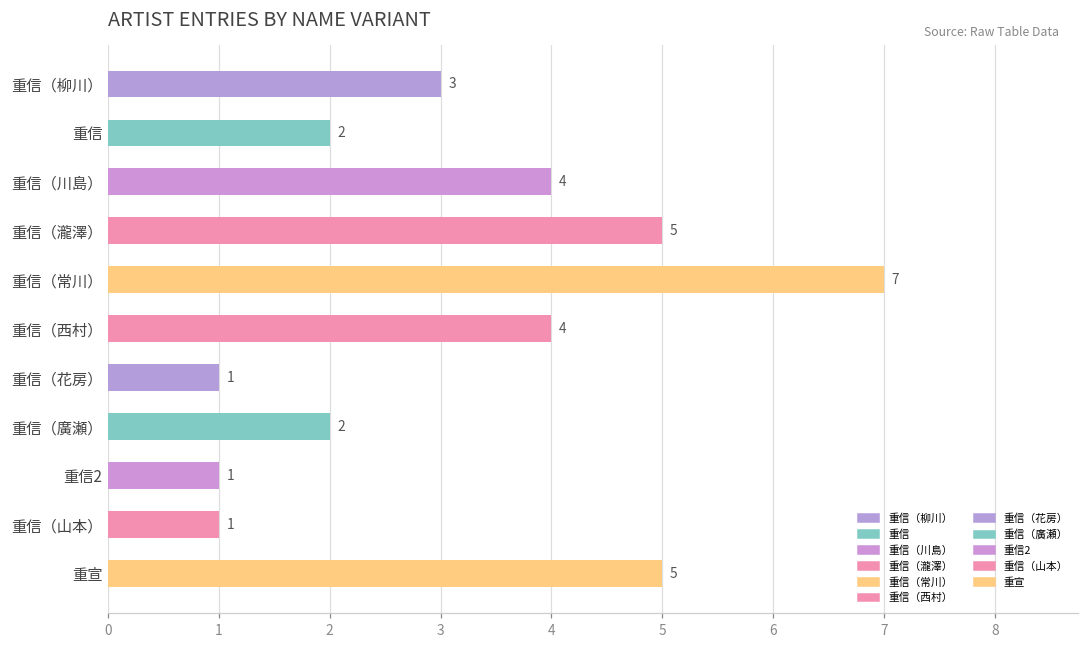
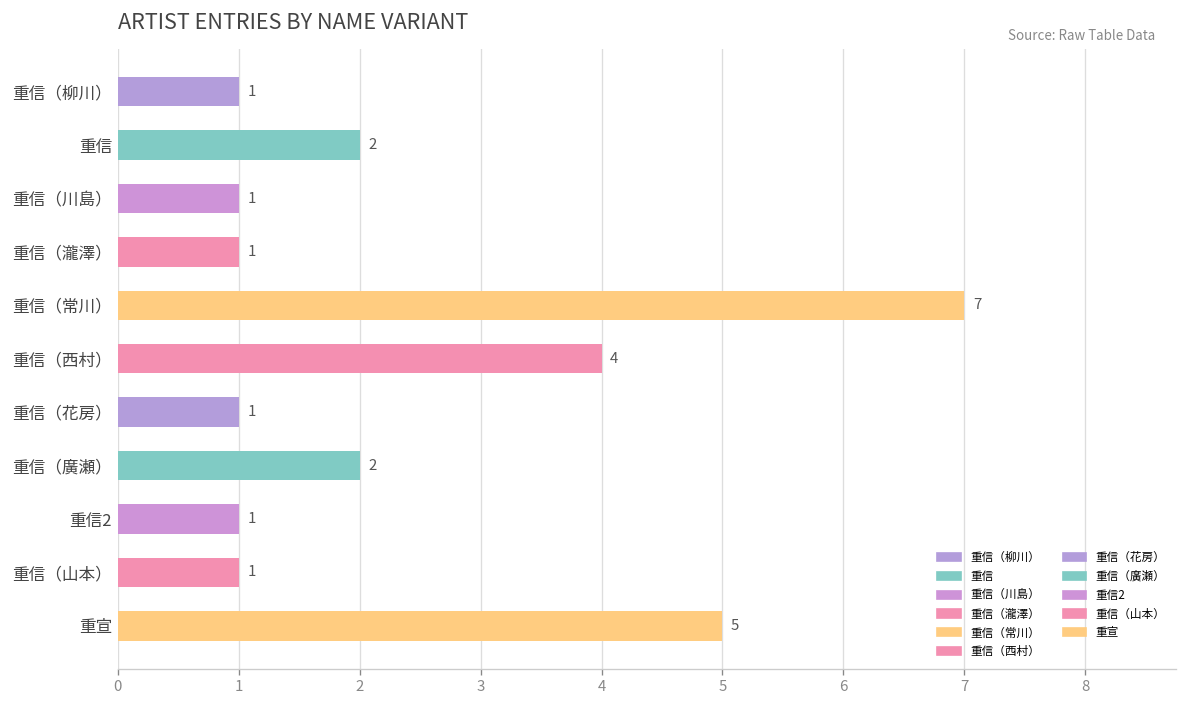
  {
-   "重信（柳川）": 3,
+   "重信（柳川）": 1,
    "重信": 2,
-   "重信（川島）": 4,
-   "重信（瀧澤）": 5,
+   "重信（川島）": 1,
+   "重信（瀧澤）": 1,
    "重信（常川）": 7,
    "重信（西村）": 4,
    "重信（花房）": 1,
    "重信（廣瀬）": 2,
    "重信2": 1,
    "重信（山本）": 1,
    "重宣": 5
  }
